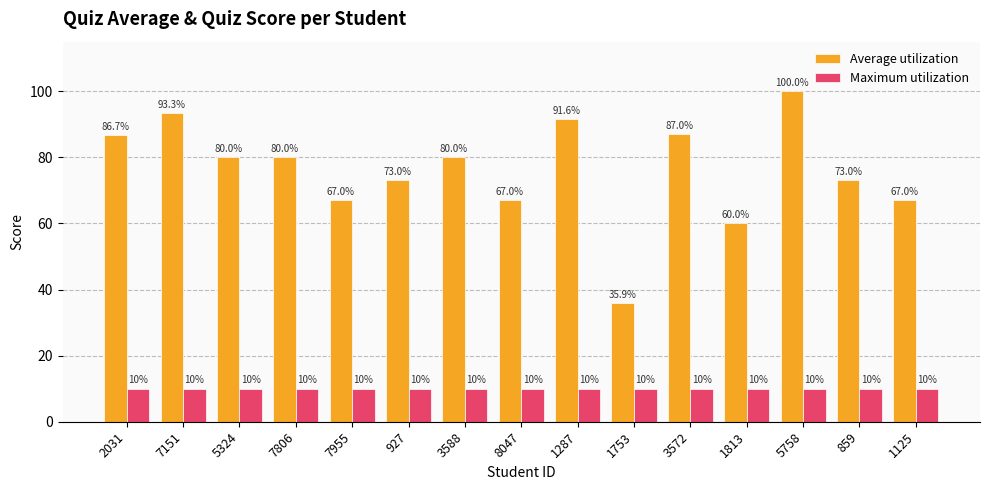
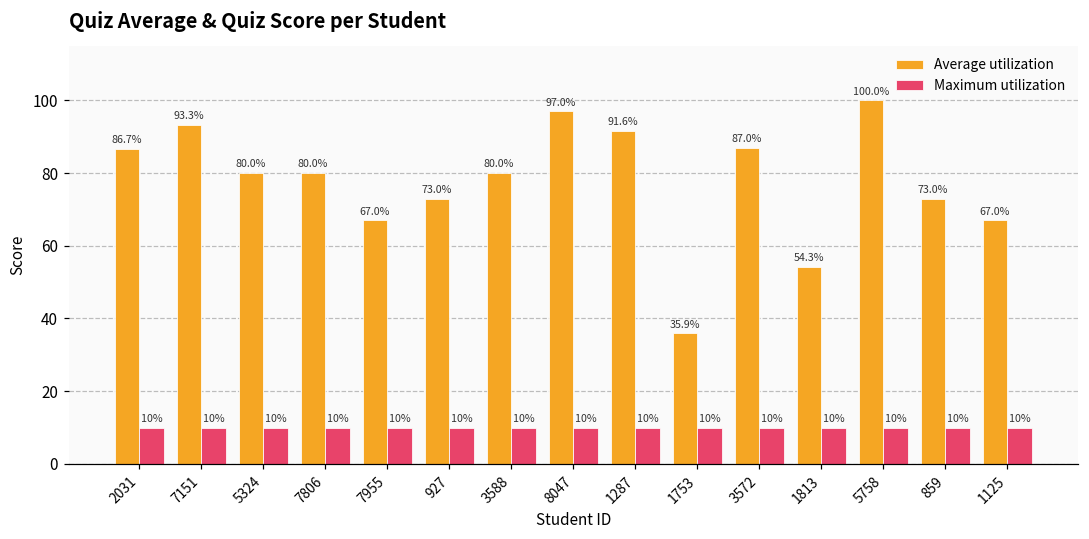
  {
    "Average utilization": {
      "2031": "86.7%",
      "7151": "93.3%",
      "5324": "80.0%",
      "7806": "80.0%",
      "7955": "67.0%",
      "927": "73.0%",
      "3588": "80.0%",
-     "8047": "67.0%",
+     "8047": "97.0%",
      "1287": "91.6%",
      "1753": "35.9%",
      "3572": "87.0%",
-     "1813": "60.0%",
+     "1813": "54.3%",
      "5758": "100.0%",
      "859": "73.0%",
      "1125": "67.0%"
    },
    "Maximum utilization": {
      "2031": "10%",
      "7151": "10%",
      "5324": "10%",
      "7806": "10%",
      "7955": "10%",
      "927": "10%",
      "3588": "10%",
      "8047": "10%",
      "1287": "10%",
      "1753": "10%",
      "3572": "10%",
      "1813": "10%",
      "5758": "10%",
      "859": "10%",
      "1125": "10%"
    }
  }
